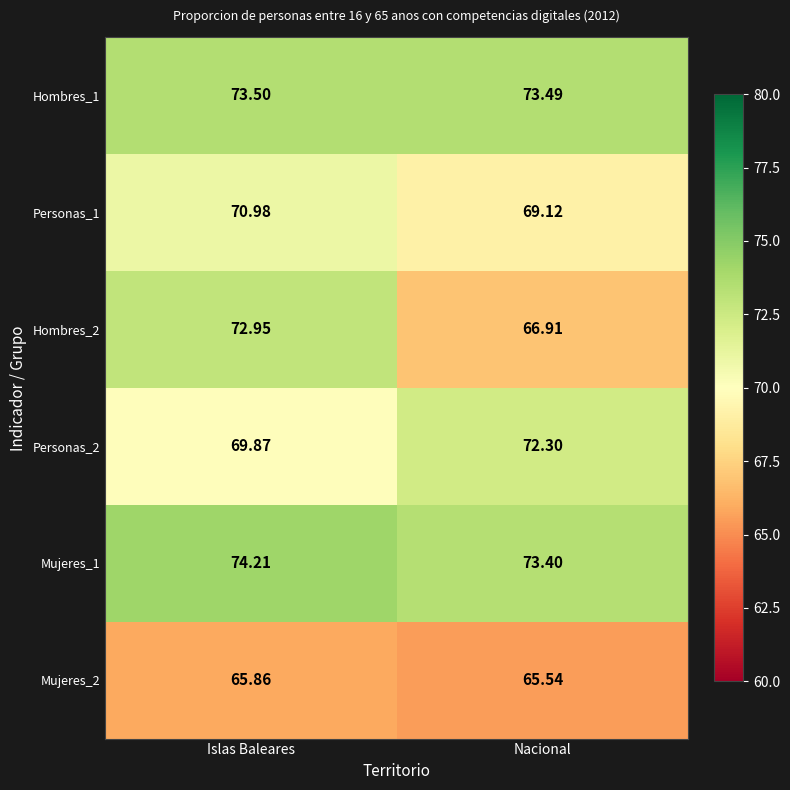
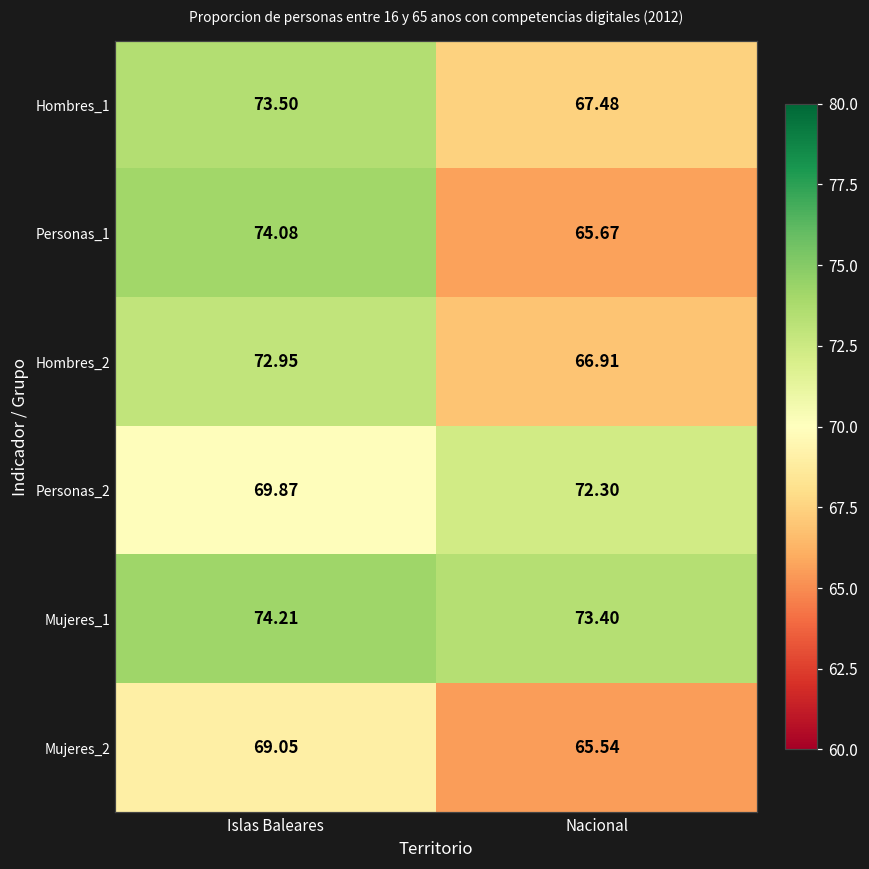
  {
    "Hombres_1": {
      "Islas Baleares": 73.50,
-     "Nacional": 73.49
+     "Nacional": 67.48
    },
    "Personas_1": {
-     "Islas Baleares": 70.98,
-     "Nacional": 69.12
+     "Islas Baleares": 74.08,
+     "Nacional": 65.67
    },
    "Hombres_2": {
      "Islas Baleares": 72.95,
      "Nacional": 66.91
    },
    "Personas_2": {
      "Islas Baleares": 69.87,
      "Nacional": 72.30
    },
    "Mujeres_1": {
      "Islas Baleares": 74.21,
      "Nacional": 73.40
    },
    "Mujeres_2": {
-     "Islas Baleares": 65.86,
+     "Islas Baleares": 69.05,
      "Nacional": 65.54
    }
  }
